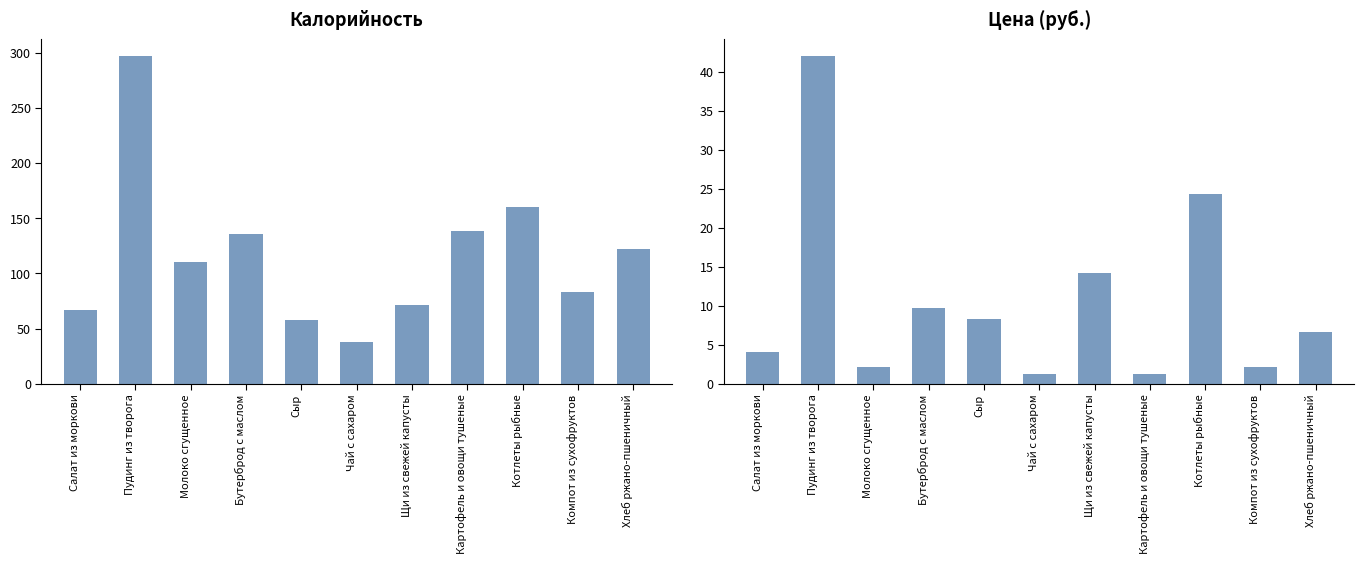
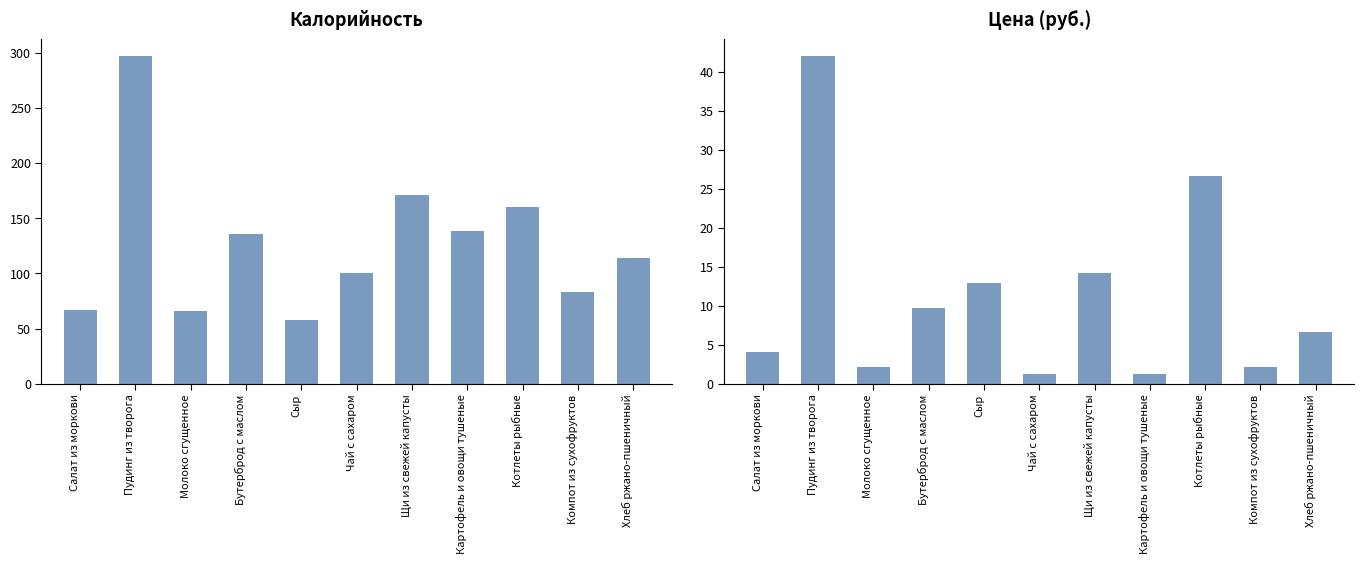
  {
    "Калорийность": {
      "Салат из моркови": 67,
      "Пудинг из творога": 297,
-     "Молоко сгущенное": 110,
+     "Молоко сгущенное": 66,
      "Бутерброд с маслом": 136,
      "Сыр": 58,
-     "Чай с сахаром": 38,
-     "Щи из свежей капусты": 71,
+     "Чай с сахаром": 100,
+     "Щи из свежей капусты": 171,
      "Картофель и овощи тушеные": 138,
      "Котлеты рыбные": 160,
      "Компот из сухофруктов": 83,
-     "Хлеб ржано-пшеничный": 122
+     "Хлеб ржано-пшеничный": 114
    },
    "Цена (руб.)": {
      "Салат из моркови": 4,
      "Пудинг из творога": 42,
      "Молоко сгущенное": 2,
      "Бутерброд с маслом": 10,
-     "Сыр": 8,
+     "Сыр": 13,
      "Чай с сахаром": 1,
      "Щи из свежей капусты": 14,
      "Картофель и овощи тушеные": 1,
-     "Котлеты рыбные": 24,
+     "Котлеты рыбные": 27,
      "Компот из сухофруктов": 2,
      "Хлеб ржано-пшеничный": 7
    }
  }
